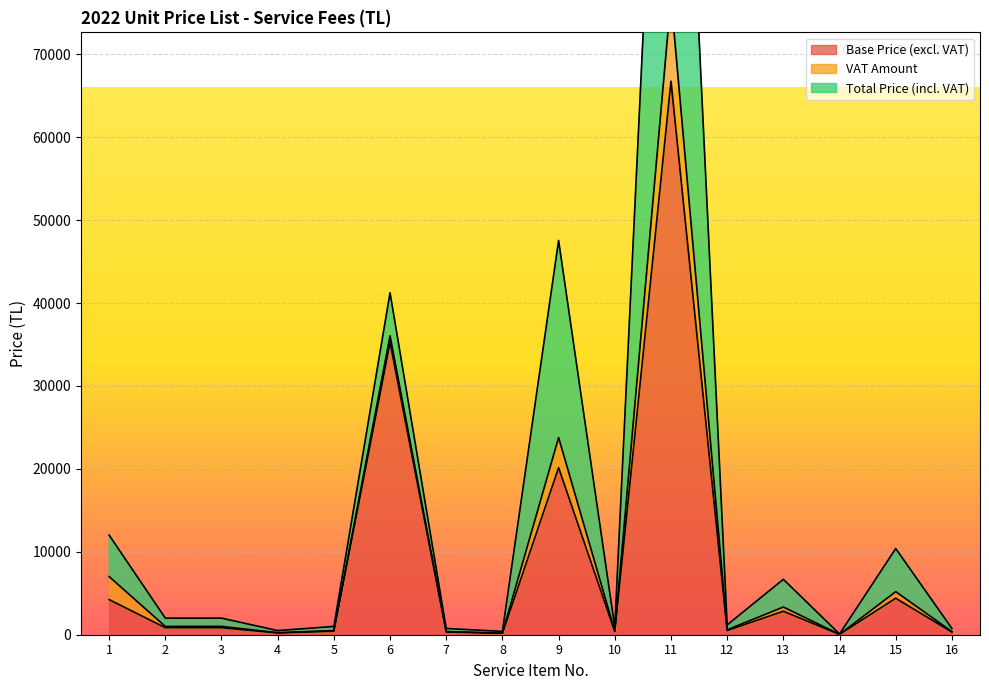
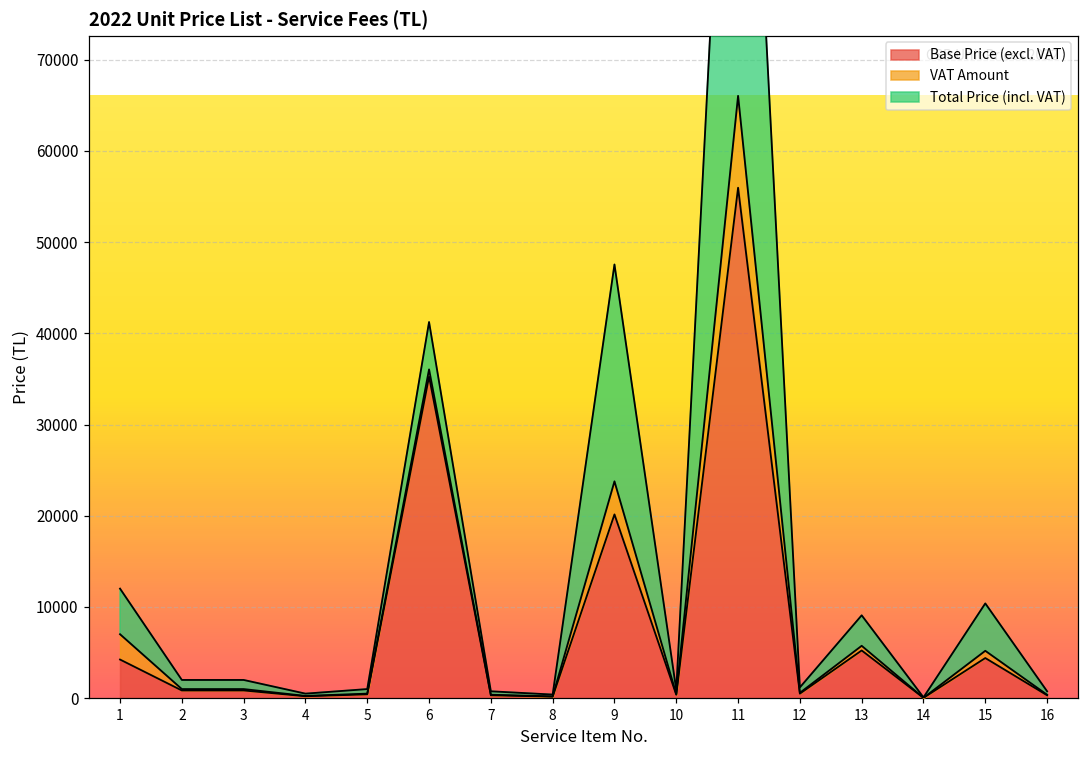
  {
    "Base Price (excl. VAT)": {
      "1": 4000,
      "6": 35000,
      "9": 20000,
-     "11": 67000,
-     "13": 3000,
+     "11": 56000,
+     "13": 5000,
      "15": 4000
    },
    "VAT Amount": {
      "1": 3000,
      "6": 1000,
      "9": 4000,
      "13": 1000,
      "15": 1000
    },
    "Total Price (incl. VAT)": {
      "1": 5000,
      "2": 1000,
      "3": 1000,
      "5": 1000,
      "6": 5000,
      "7": 0,
      "9": 24000,
      "10": 0,
      "12": 1000,
      "13": 3000,
      "15": 5000,
      "16": 0
    }
  }
